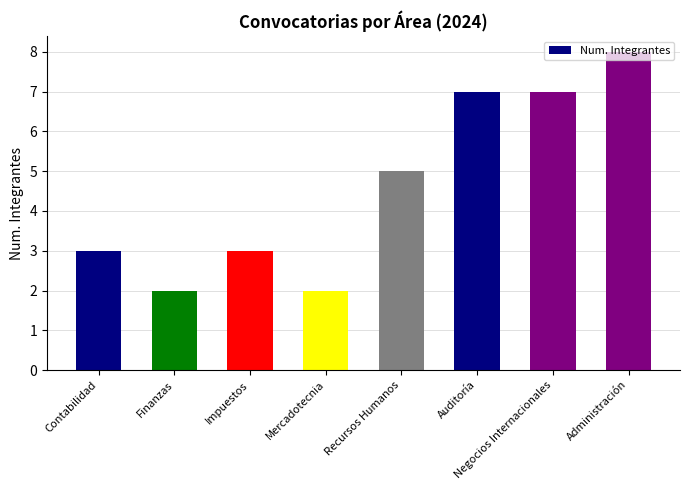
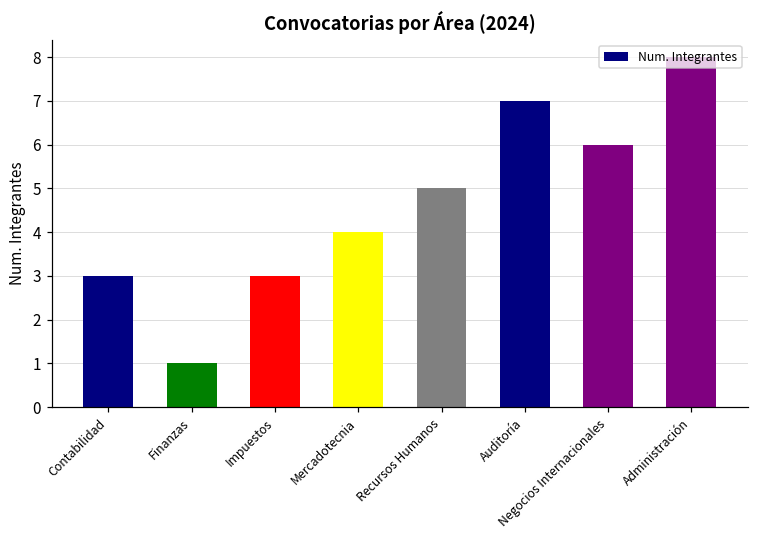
  {
    "Contabilidad": 3,
-   "Finanzas": 2,
+   "Finanzas": 1,
    "Impuestos": 3,
-   "Mercadotecnia": 2,
+   "Mercadotecnia": 4,
    "Recursos Humanos": 5,
    "Auditoría": 7,
-   "Negocios Internacionales": 7
+   "Negocios Internacionales": 6
  }
